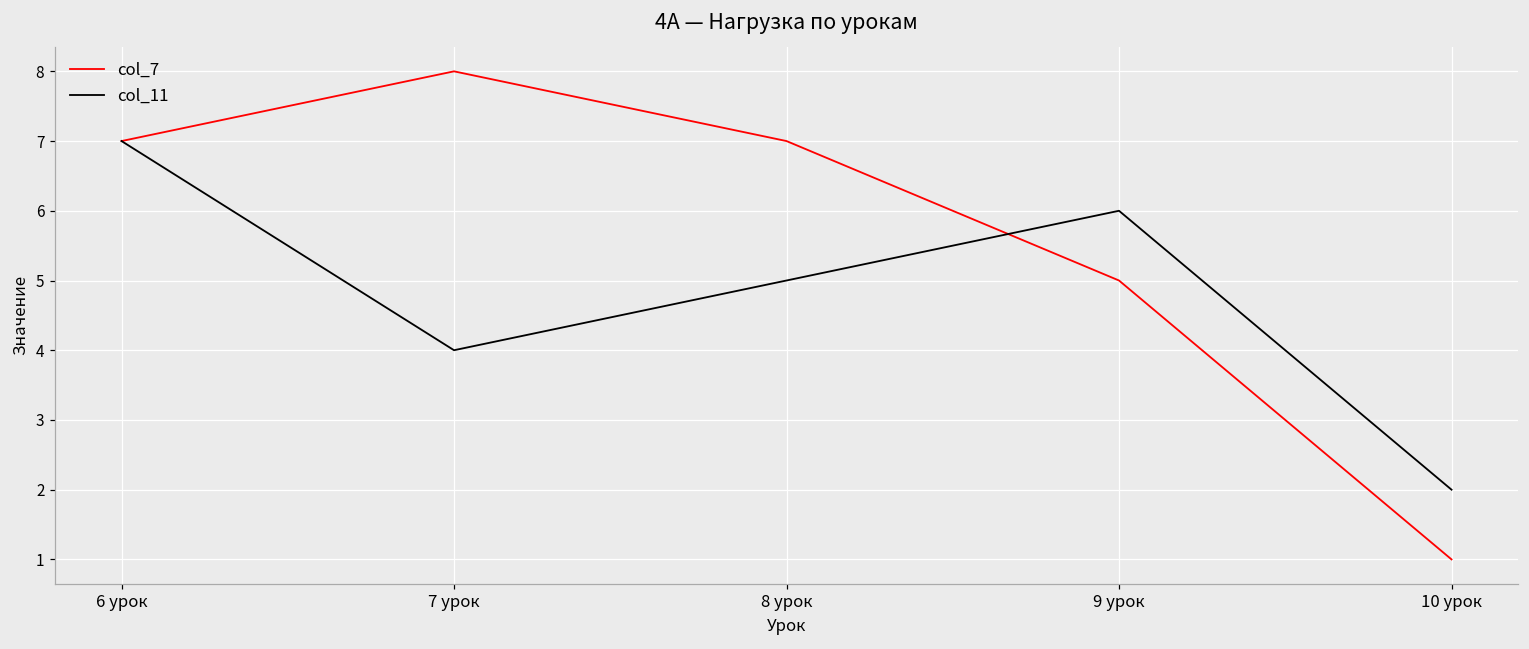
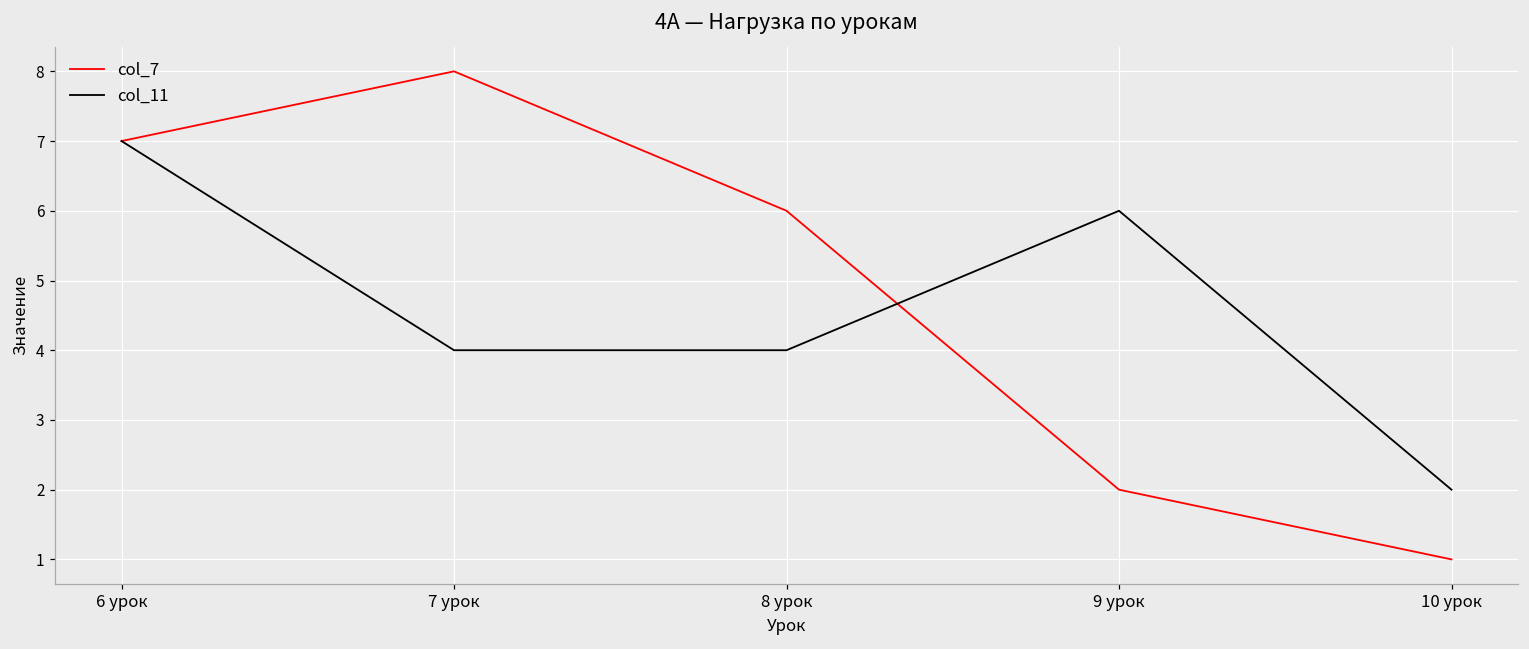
  {
    "col_7": {
      "7 урок": 8,
-     "8 урок": 7,
-     "9 урок": 5,
+     "8 урок": 6,
+     "9 урок": 2,
      "10 урок": 1
    },
    "col_11": {
      "7 урок": 4,
-     "8 урок": 5,
+     "8 урок": 4,
      "9 урок": 6,
      "10 урок": 2
    }
  }
